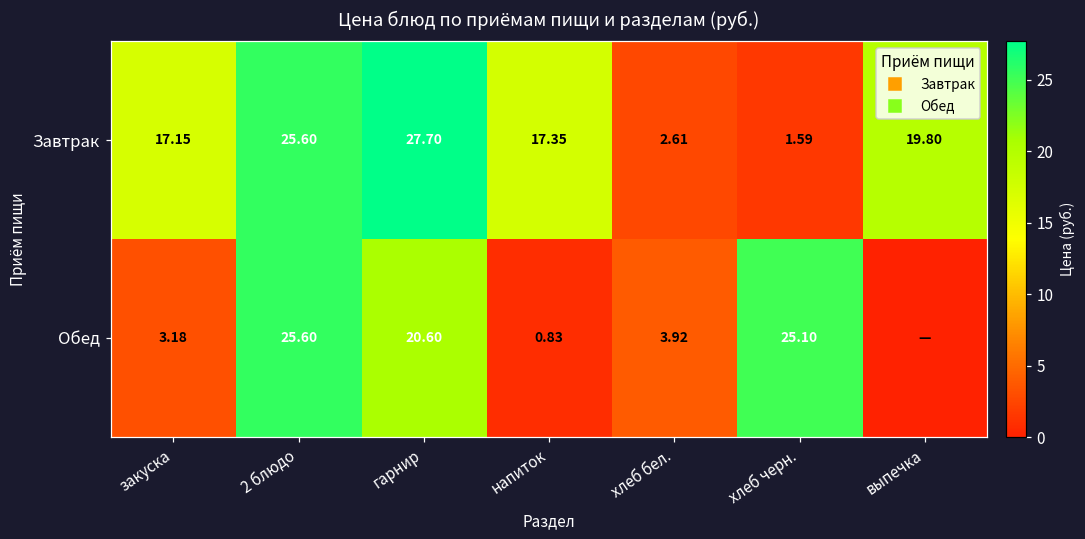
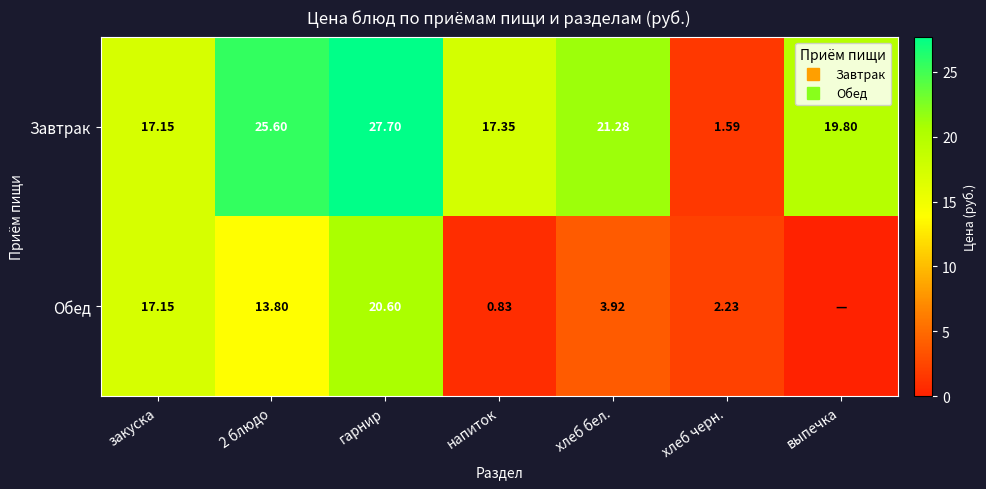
  {
    "Завтрак": {
      "закуска": 17.15,
      "2 блюдо": 25.60,
      "гарнир": 27.70,
      "напиток": 17.35,
-     "хлеб бел.": 2.61,
+     "хлеб бел.": 21.28,
      "хлеб черн.": 1.59,
      "выпечка": 19.80
    },
    "Обед": {
-     "закуска": 3.18,
-     "2 блюдо": 25.60,
+     "закуска": 17.15,
+     "2 блюдо": 13.80,
      "гарнир": 20.60,
      "напиток": 0.83,
      "хлеб бел.": 3.92,
-     "хлеб черн.": 25.10
+     "хлеб черн.": 2.23
    }
  }
